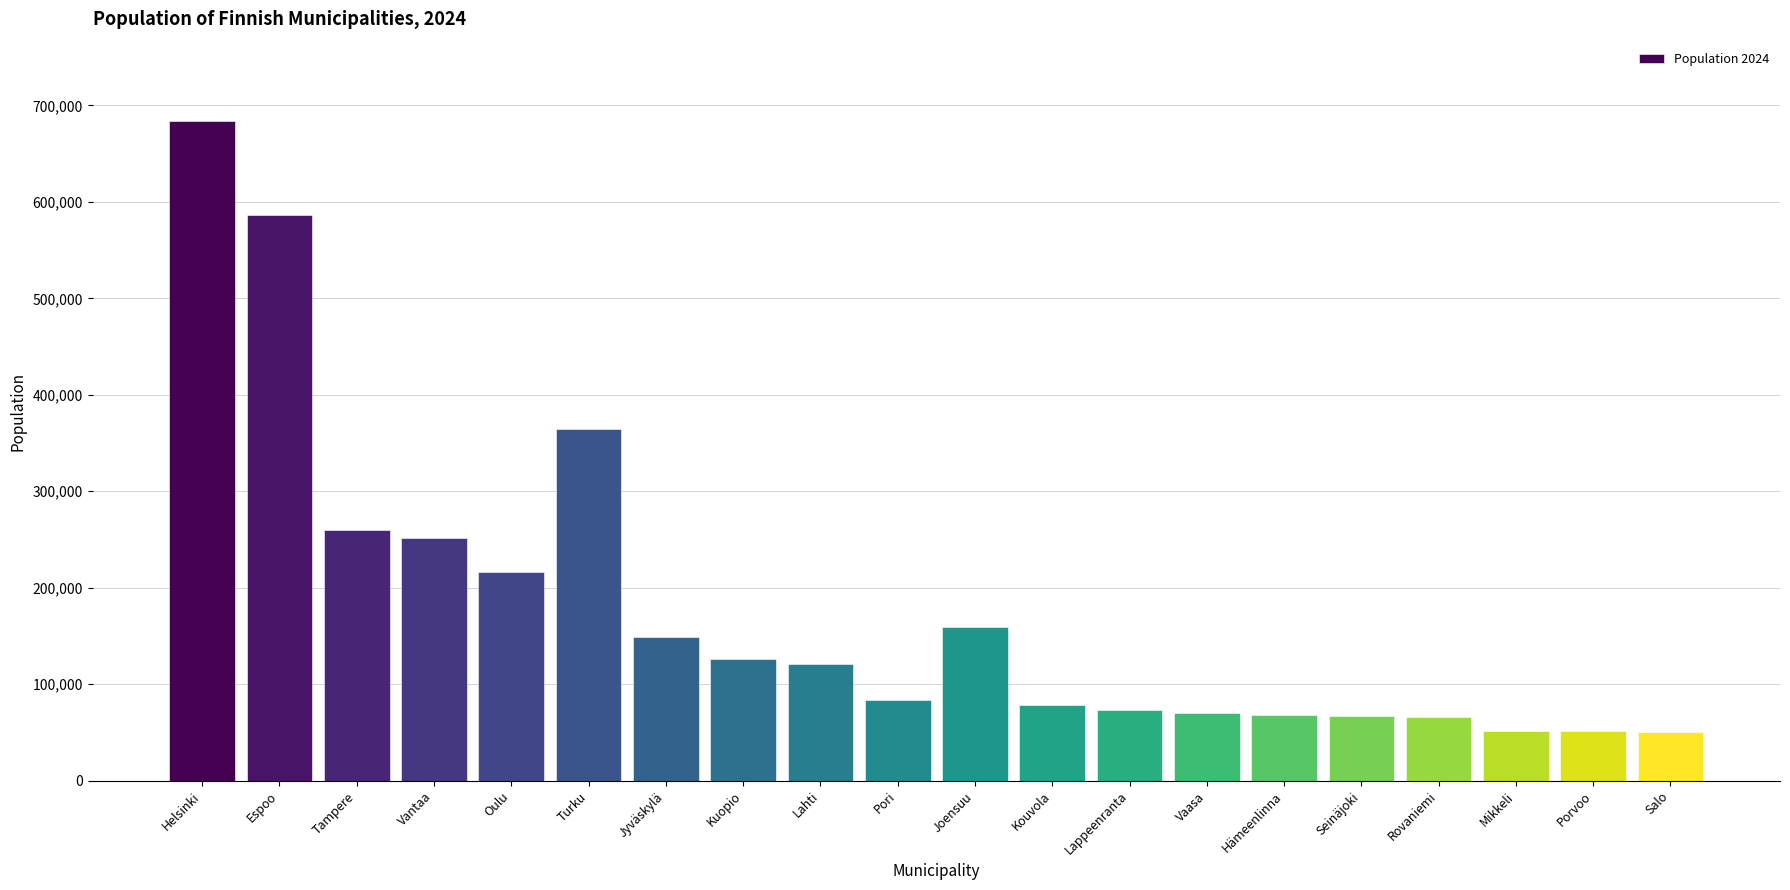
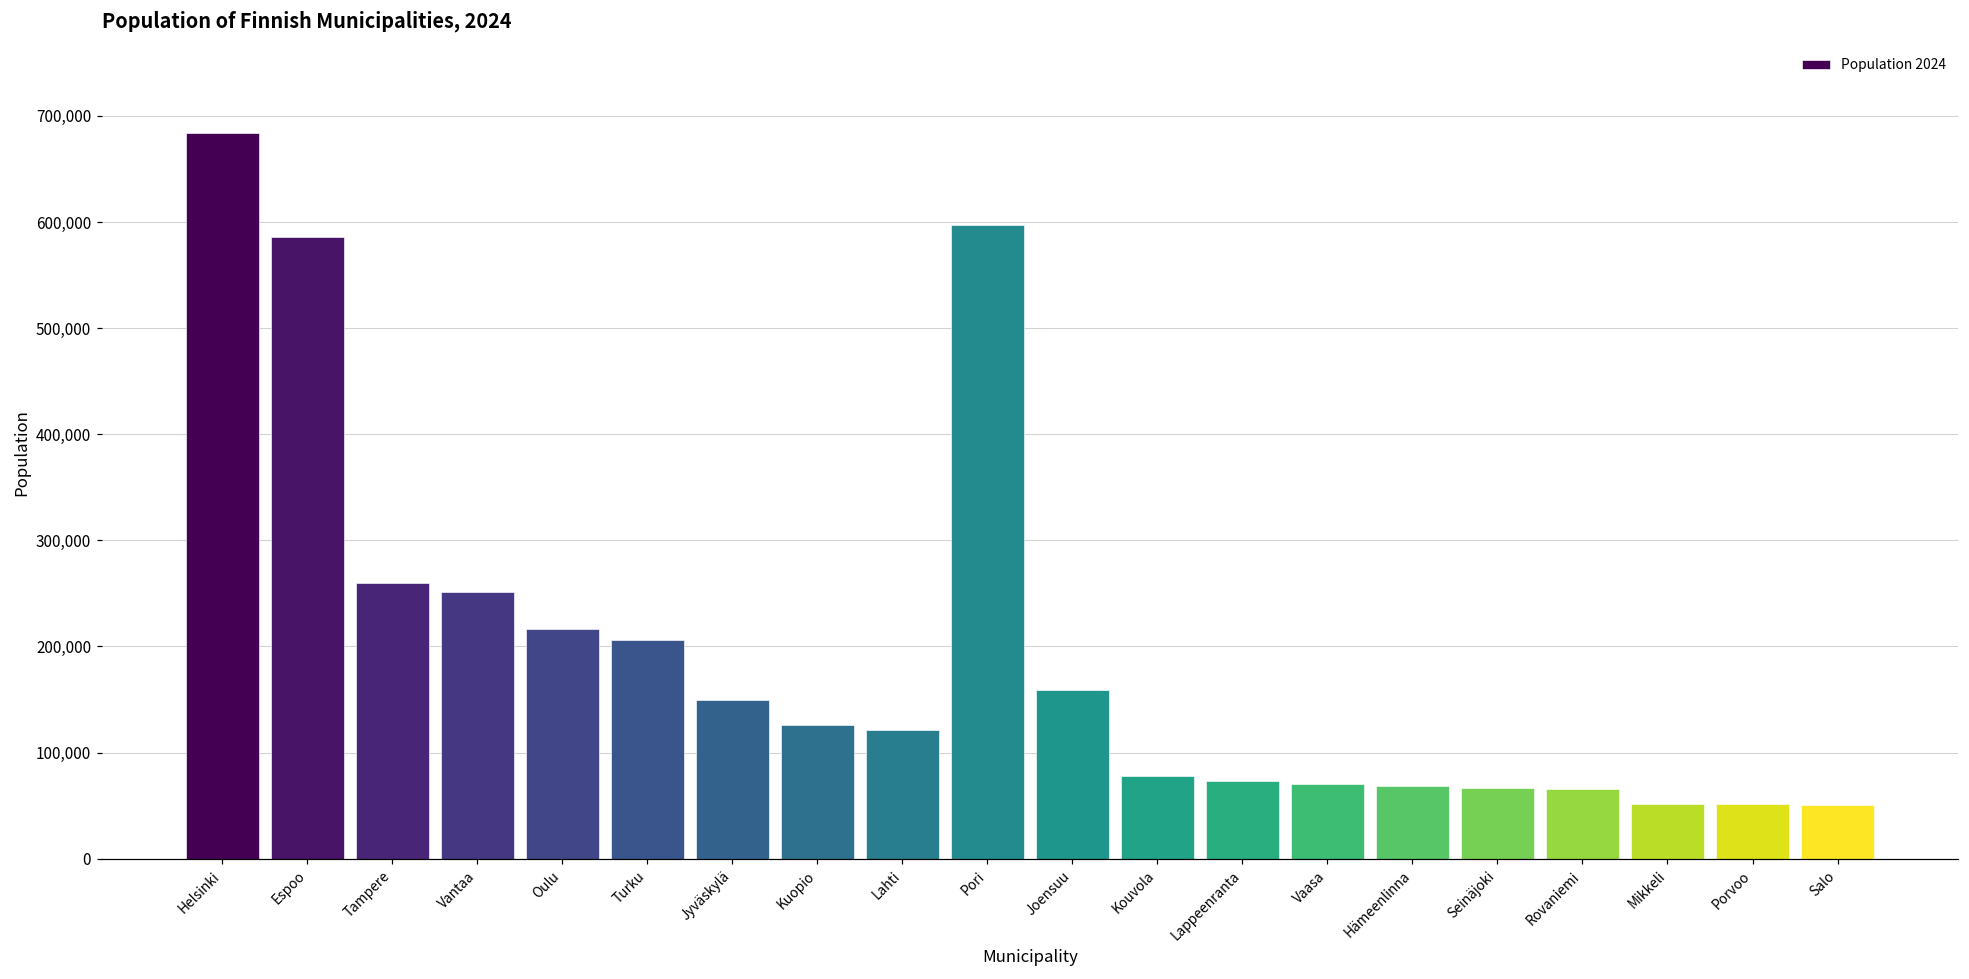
  {
    "Helsinki": "680,000",
    "Espoo": "590,000",
    "Tampere": "260,000",
    "Vantaa": "250,000",
    "Oulu": "220,000",
-   "Turku": "360,000",
+   "Turku": "210,000",
    "Jyväskylä": "150,000",
    "Kuopio": "130,000",
    "Lahti": "120,000",
-   "Pori": "80,000",
+   "Pori": "600,000",
    "Joensuu": "160,000",
    "Kouvola": "80,000",
    "Lappeenranta": "70,000",
    "Vaasa": "70,000",
    "Hämeenlinna": "70,000",
    "Seinäjoki": "70,000",
    "Rovaniemi": "70,000",
    "Mikkeli": "50,000",
    "Porvoo": "50,000",
    "Salo": "50,000"
  }
